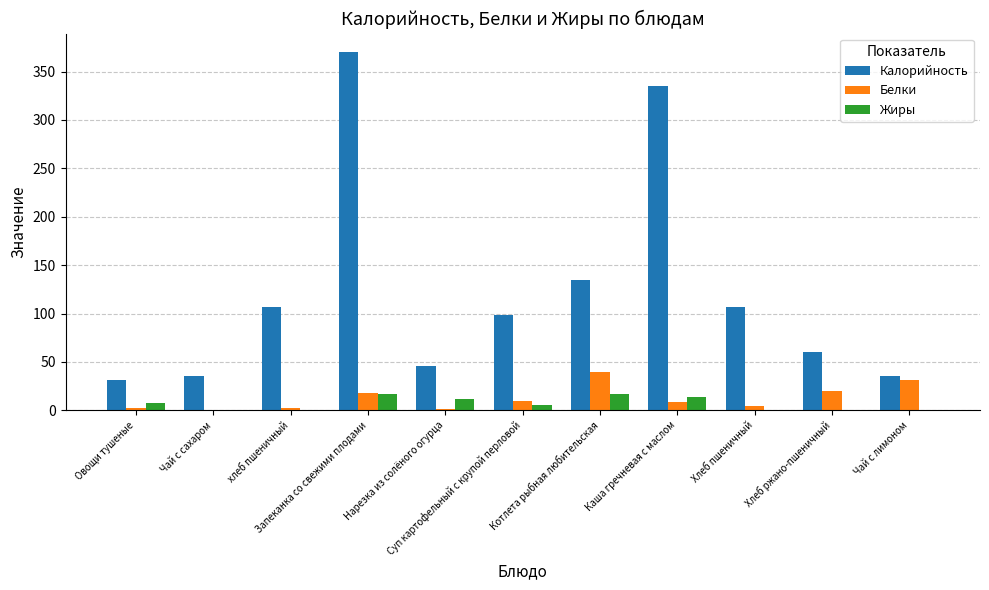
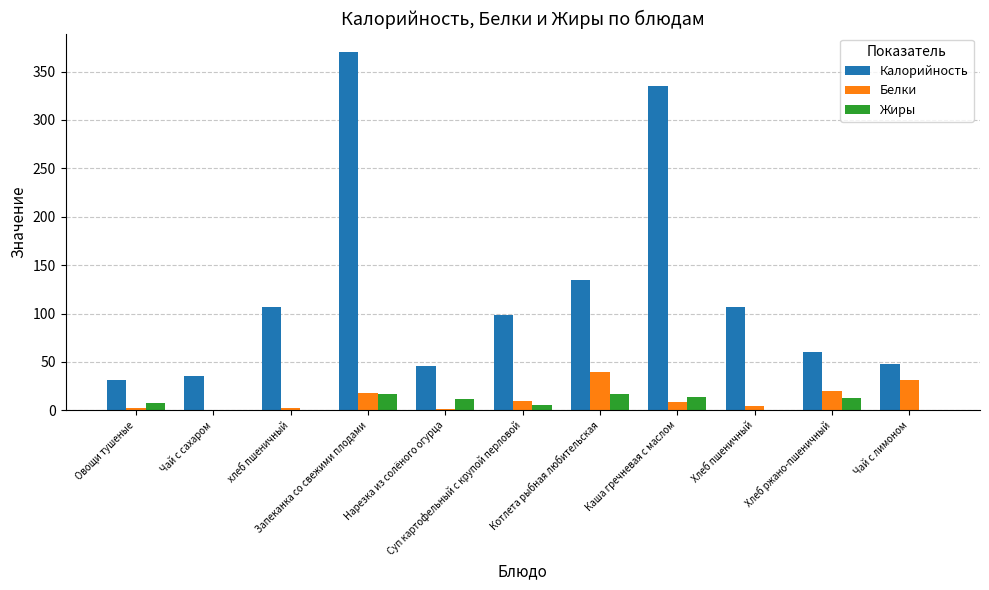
  {
    "Калорийность": {
      "Овощи тушеные": 30,
      "Чай с сахаром": 40,
      "хлеб пшеничный": 110,
      "Запеканка со свежими плодами": 370,
      "Нарезка из солёного огурца": 50,
      "Суп картофельный с крупой перловой": 100,
      "Котлета рыбная любительская": 130,
      "Каша гречневая с маслом": 330,
      "Хлеб пшеничный": 110,
      "Хлеб ржано-пшеничный": 60,
-     "Чай с лимоном": 40
+     "Чай с лимоном": 50
    },
    "Белки": {
      "Овощи тушеные": 0,
      "Запеканка со свежими плодами": 20,
      "Суп картофельный с крупой перловой": 10,
      "Котлета рыбная любительская": 40,
      "Каша гречневая с маслом": 10,
      "Хлеб пшеничный": 0,
      "Хлеб ржано-пшеничный": 20,
      "Чай с лимоном": 30
    },
    "Жиры": {
      "Овощи тушеные": 10,
      "Запеканка со свежими плодами": 20,
      "Нарезка из солёного огурца": 10,
      "Суп картофельный с крупой перловой": 10,
      "Котлета рыбная любительская": 20,
      "Каша гречневая с маслом": 10,
-     "Хлеб ржано-пшеничный": 0
+     "Хлеб ржано-пшеничный": 10
    }
  }
